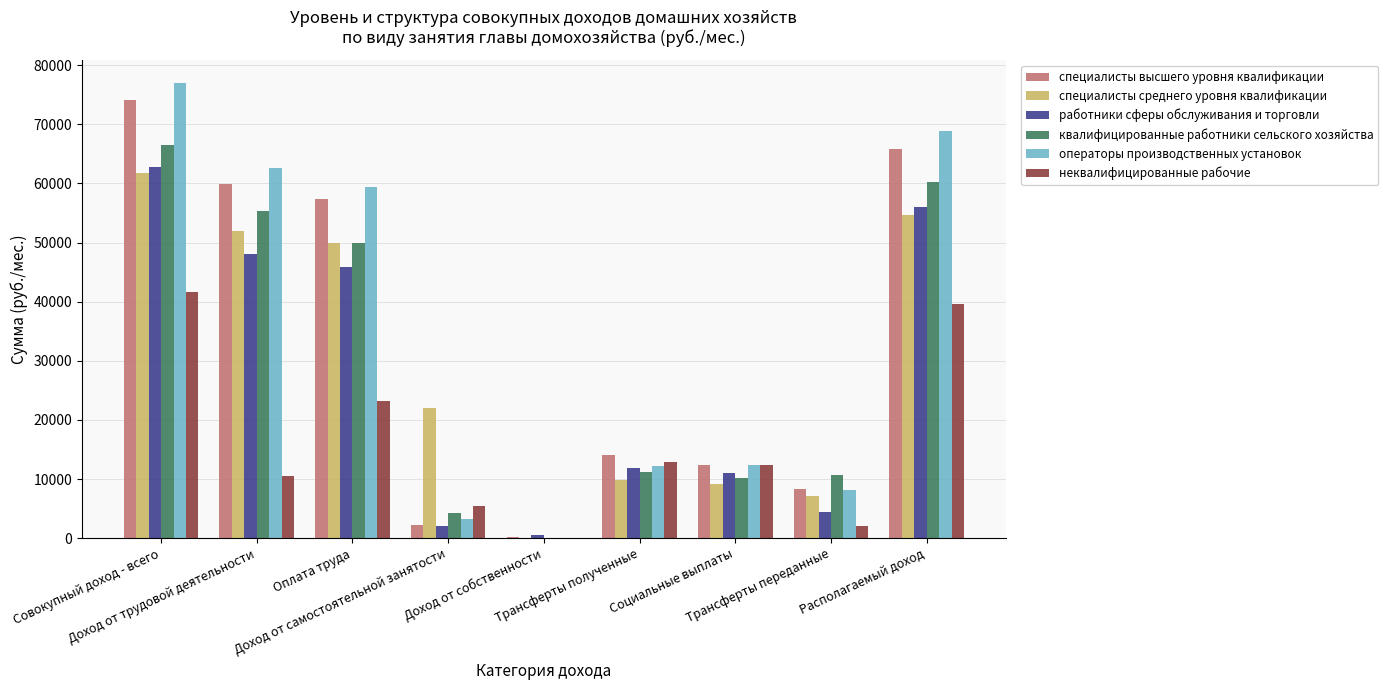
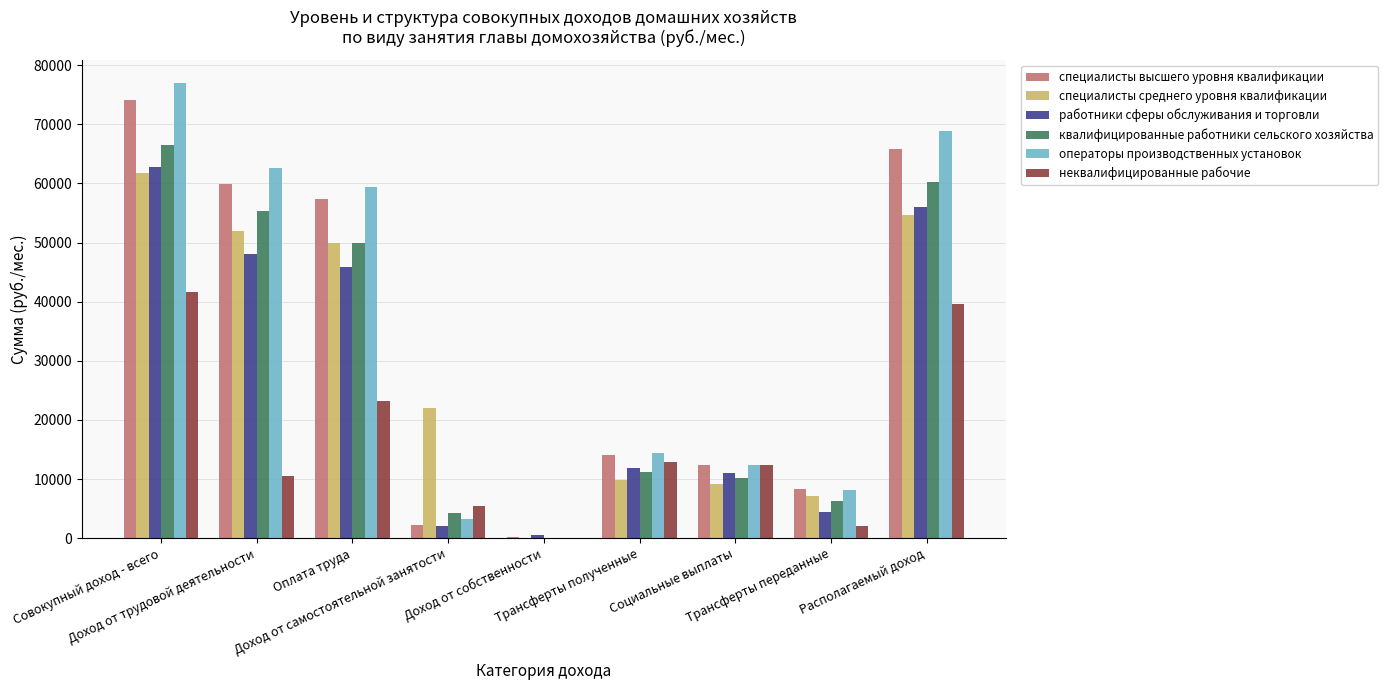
  {
    "специалисты высшего уровня квалификации": {
      "Совокупный доход - всего": 74000,
      "Доход от трудовой деятельности": 60000,
      "Оплата труда": 57000,
      "Доход от самостоятельной занятости": 2000,
      "Трансферты полученные": 14000,
      "Социальные выплаты": 12000,
      "Трансферты переданные": 8000,
      "Располагаемый доход": 66000
    },
    "специалисты среднего уровня квалификации": {
      "Совокупный доход - всего": 62000,
      "Доход от трудовой деятельности": 52000,
      "Оплата труда": 50000,
      "Доход от самостоятельной занятости": 22000,
      "Доход от собственности": 0,
      "Трансферты полученные": 10000,
      "Социальные выплаты": 9000,
      "Трансферты переданные": 7000,
      "Располагаемый доход": 55000
    },
    "работники сферы обслуживания и торговли": {
      "Совокупный доход - всего": 63000,
      "Доход от трудовой деятельности": 48000,
      "Оплата труда": 46000,
      "Доход от самостоятельной занятости": 2000,
      "Доход от собственности": 0,
      "Трансферты полученные": 12000,
      "Социальные выплаты": 11000,
      "Трансферты переданные": 4000,
      "Располагаемый доход": 56000
    },
    "квалифицированные работники сельского хозяйства": {
      "Совокупный доход - всего": 67000,
      "Доход от трудовой деятельности": 55000,
      "Оплата труда": 50000,
      "Доход от самостоятельной занятости": 4000,
      "Доход от собственности": 0,
      "Трансферты полученные": 11000,
      "Социальные выплаты": 10000,
-     "Трансферты переданные": 11000,
+     "Трансферты переданные": 6000,
      "Располагаемый доход": 60000
    },
    "операторы производственных установок": {
      "Совокупный доход - всего": 77000,
      "Доход от трудовой деятельности": 63000,
      "Оплата труда": 59000,
      "Доход от самостоятельной занятости": 3000,
-     "Трансферты полученные": 12000,
+     "Трансферты полученные": 14000,
      "Социальные выплаты": 12000,
      "Трансферты переданные": 8000,
      "Располагаемый доход": 69000
    },
    "неквалифицированные рабочие": {
      "Совокупный доход - всего": 42000,
      "Доход от трудовой деятельности": 10000,
      "Оплата труда": 23000,
      "Доход от самостоятельной занятости": 5000,
      "Трансферты полученные": 13000,
      "Социальные выплаты": 12000,
      "Трансферты переданные": 2000,
      "Располагаемый доход": 40000
    }
  }
